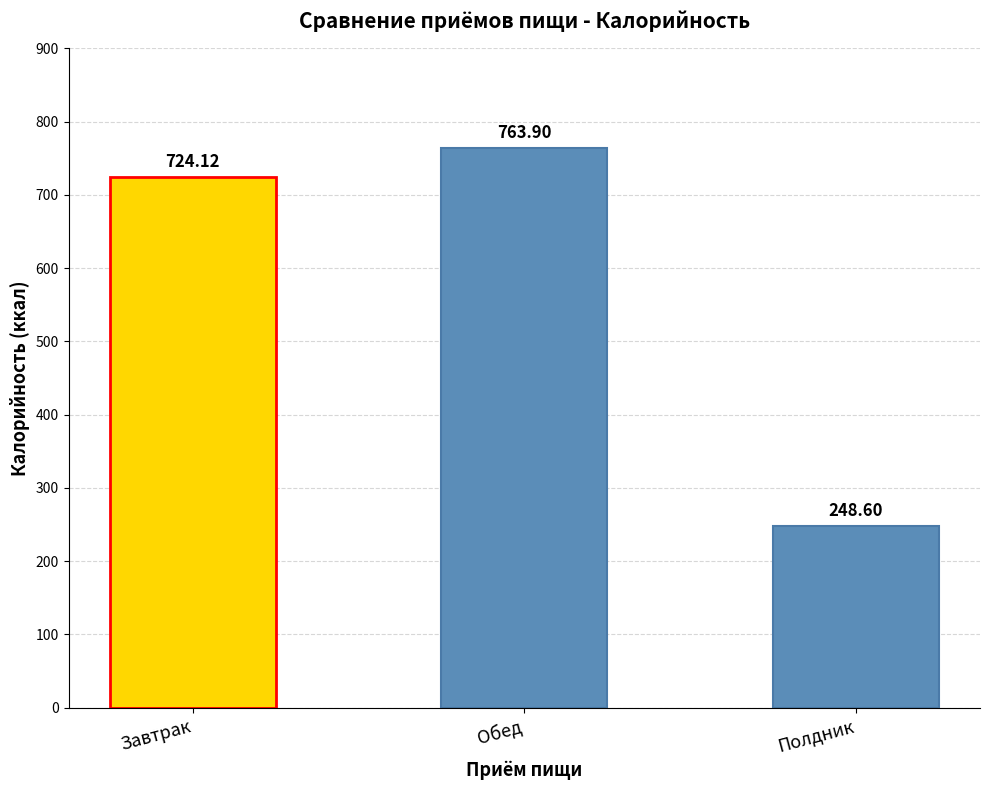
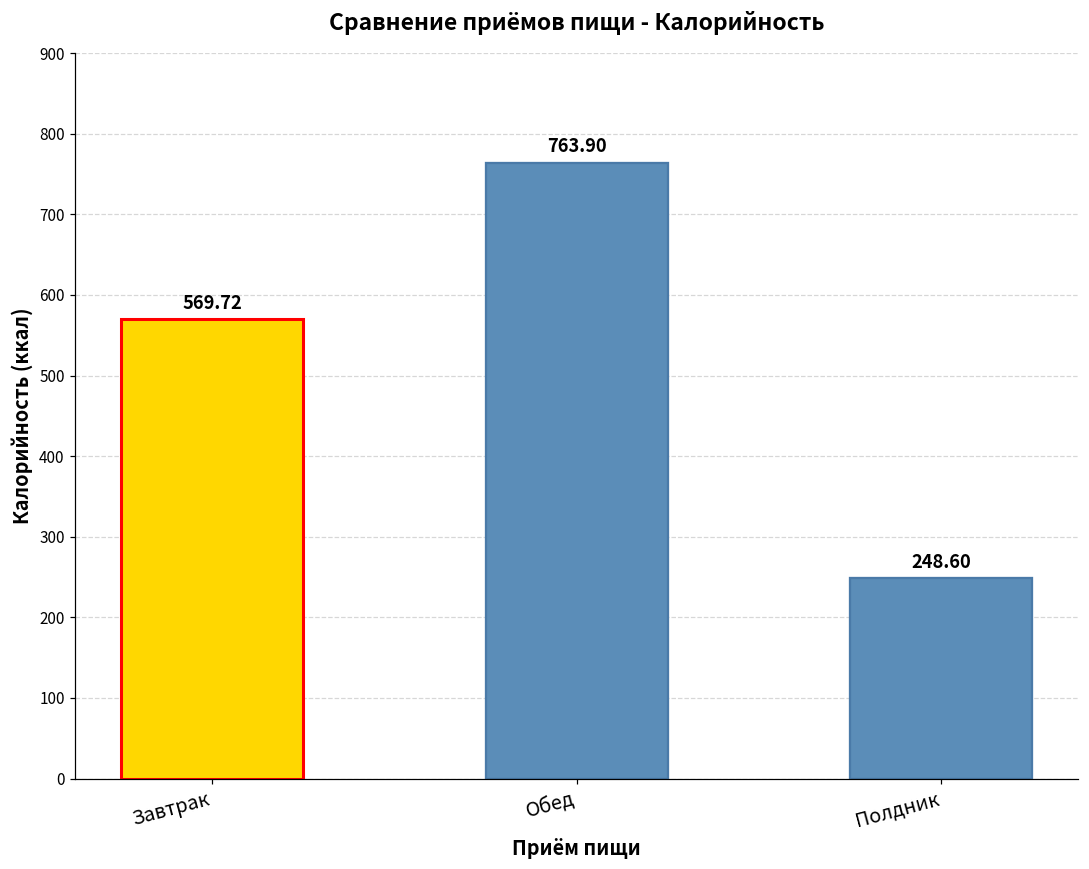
  {
-   "Завтрак": 724.12,
+   "Завтрак": 569.72,
    "Обед": 763.90,
    "Полдник": 248.60
  }
